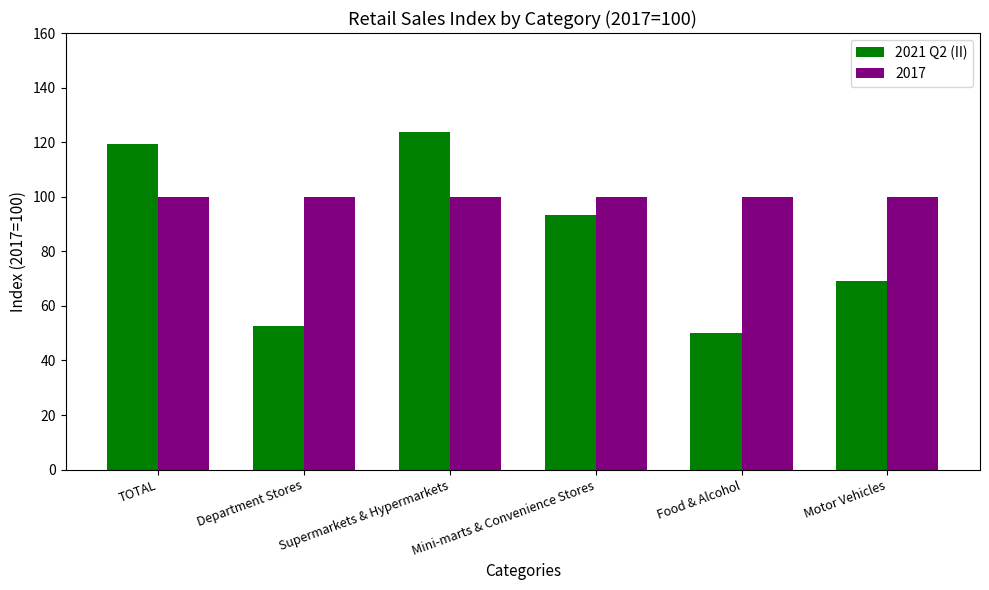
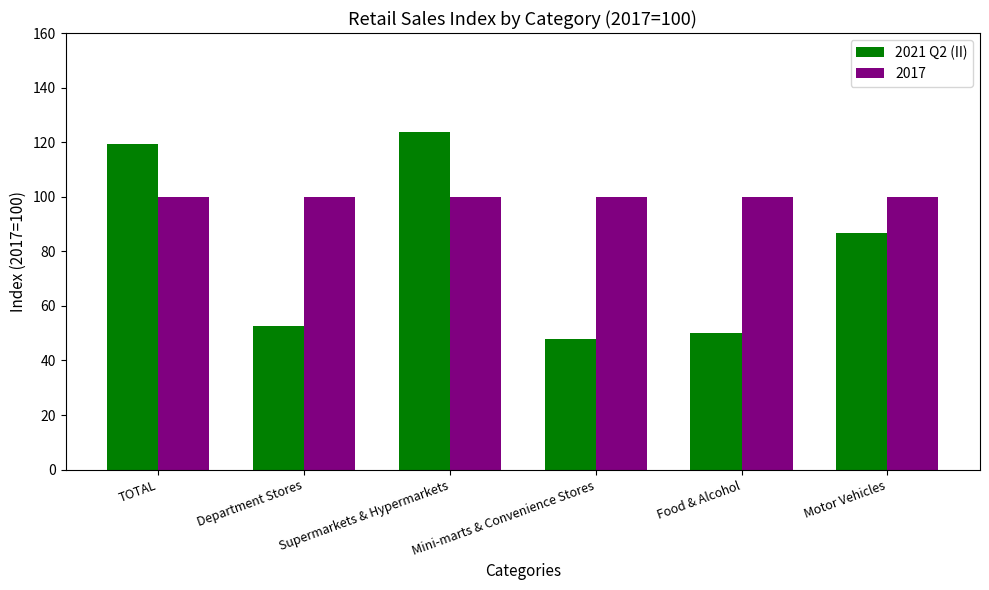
  {
    "2021 Q2 (II)": {
      "TOTAL": 119,
      "Department Stores": 53,
      "Supermarkets & Hypermarkets": 124,
-     "Mini-marts & Convenience Stores": 93,
+     "Mini-marts & Convenience Stores": 48,
      "Food & Alcohol": 50,
-     "Motor Vehicles": 69
+     "Motor Vehicles": 87
    },
    "2017": {
      "TOTAL": 100,
      "Department Stores": 100,
      "Supermarkets & Hypermarkets": 100,
      "Mini-marts & Convenience Stores": 100,
      "Food & Alcohol": 100,
      "Motor Vehicles": 100
    }
  }
